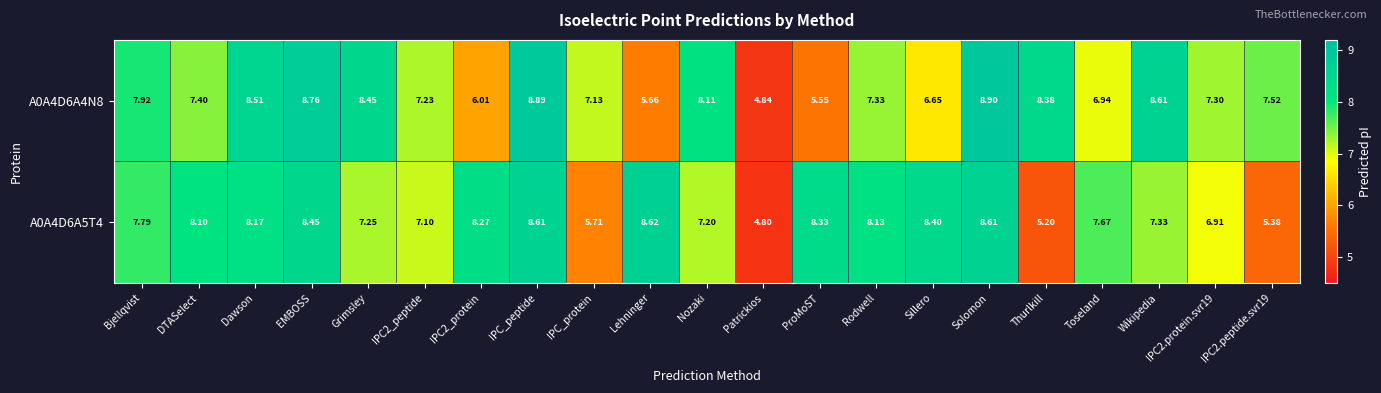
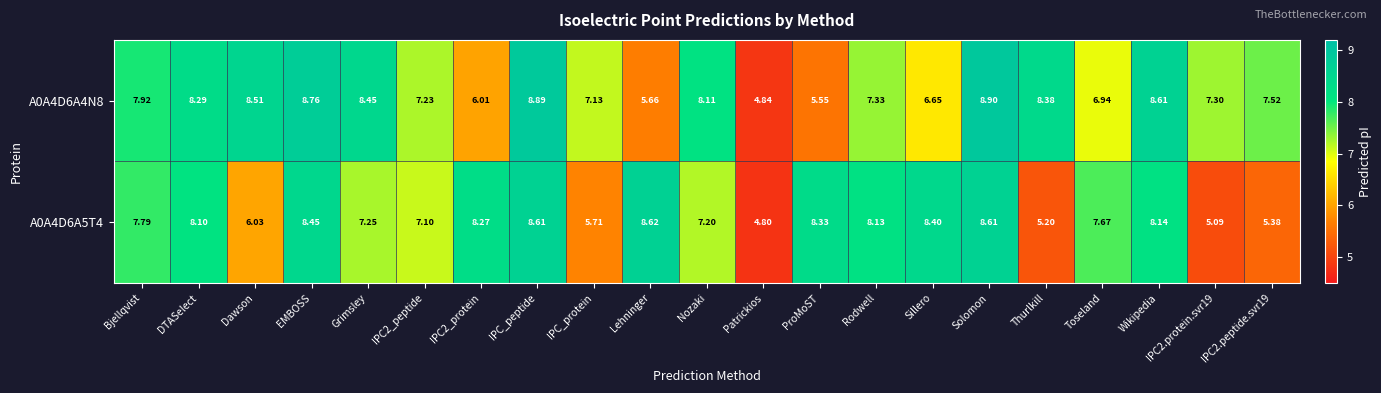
  {
    "A0A4D6A4N8": {
      "Bjellqvist": 7.92,
-     "DTASelect": 7.40,
+     "DTASelect": 8.29,
      "Dawson": 8.51,
      "EMBOSS": 8.76,
      "Grimsley": 8.45,
      "IPC2_peptide": 7.23,
      "IPC2_protein": 6.01,
      "IPC_peptide": 8.89,
      "IPC_protein": 7.13,
      "Lehninger": 5.66,
      "Nozaki": 8.11,
      "Patrickios": 4.84,
      "ProMoST": 5.55,
      "Rodwell": 7.33,
      "Sillero": 6.65,
      "Solomon": 8.90,
      "Thurlkill": 8.38,
      "Toseland": 6.94,
      "Wikipedia": 8.61,
      "IPC2.protein.svr19": 7.30,
      "IPC2.peptide.svr19": 7.52
    },
    "A0A4D6A5T4": {
      "Bjellqvist": 7.79,
      "DTASelect": 8.10,
-     "Dawson": 8.17,
+     "Dawson": 6.03,
      "EMBOSS": 8.45,
      "Grimsley": 7.25,
      "IPC2_peptide": 7.10,
      "IPC2_protein": 8.27,
      "IPC_peptide": 8.61,
      "IPC_protein": 5.71,
      "Lehninger": 8.62,
      "Nozaki": 7.20,
      "Patrickios": 4.80,
      "ProMoST": 8.33,
      "Rodwell": 8.13,
      "Sillero": 8.40,
      "Solomon": 8.61,
      "Thurlkill": 5.20,
      "Toseland": 7.67,
-     "Wikipedia": 7.33,
-     "IPC2.protein.svr19": 6.91,
+     "Wikipedia": 8.14,
+     "IPC2.protein.svr19": 5.09,
      "IPC2.peptide.svr19": 5.38
    }
  }
